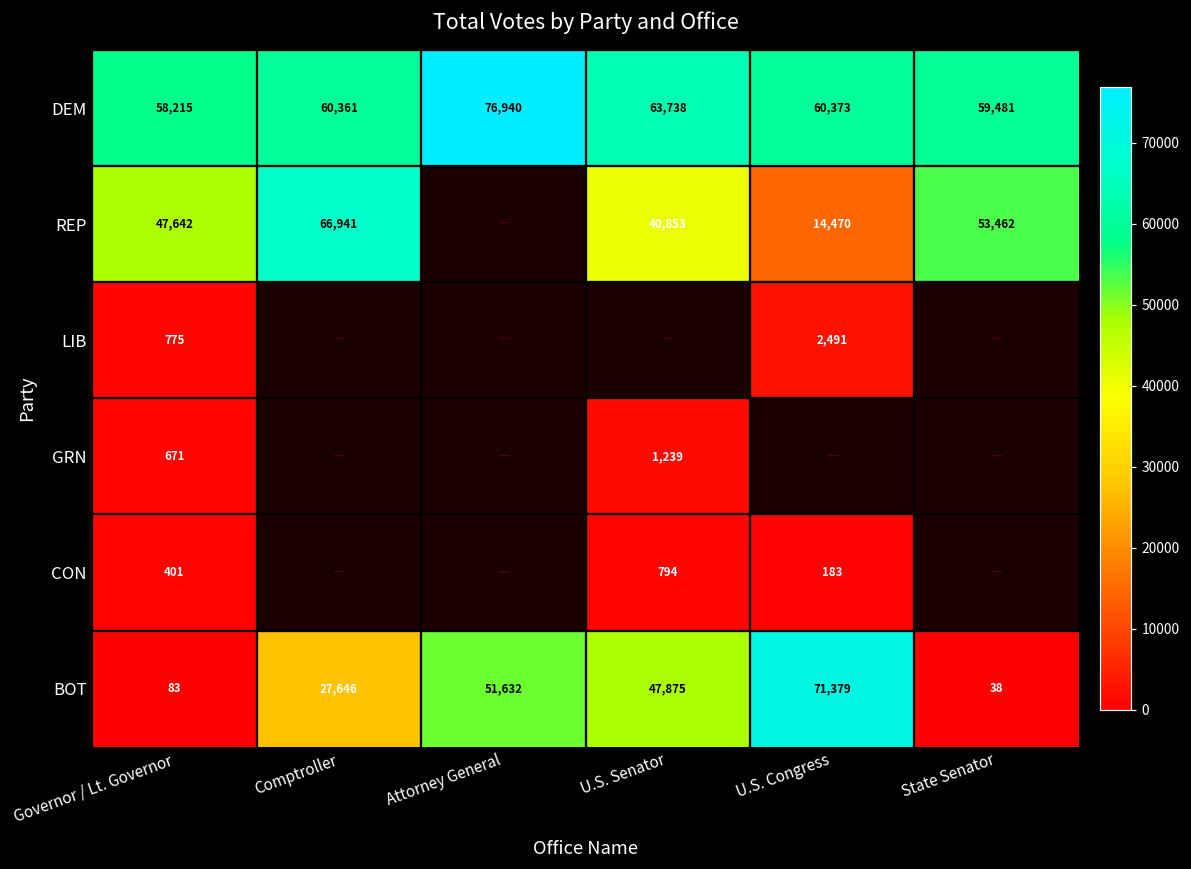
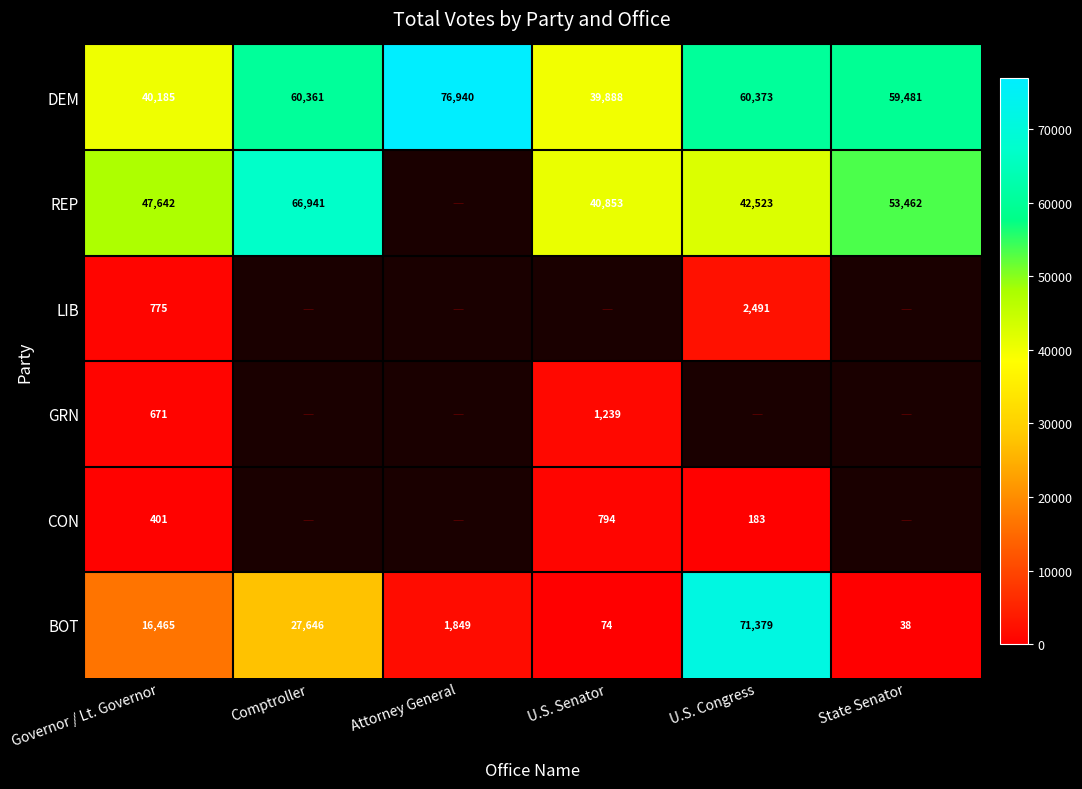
  {
    "DEM": {
-     "Governor / Lt. Governor": "58,215",
+     "Governor / Lt. Governor": "40,185",
      "Comptroller": "60,361",
      "Attorney General": "76,940",
-     "U.S. Senator": "63,738",
+     "U.S. Senator": "39,888",
      "U.S. Congress": "60,373",
      "State Senator": "59,481"
    },
    "REP": {
      "Governor / Lt. Governor": "47,642",
      "Comptroller": "66,941",
      "U.S. Senator": "40,853",
-     "U.S. Congress": "14,470",
+     "U.S. Congress": "42,523",
      "State Senator": "53,462"
    },
    "LIB": {
      "Governor / Lt. Governor": "775",
      "U.S. Congress": "2,491"
    },
    "GRN": {
      "Governor / Lt. Governor": "671",
      "U.S. Senator": "1,239"
    },
    "CON": {
      "Governor / Lt. Governor": "401",
      "U.S. Senator": "794",
      "U.S. Congress": "183"
    },
    "BOT": {
-     "Governor / Lt. Governor": "83",
+     "Governor / Lt. Governor": "16,465",
      "Comptroller": "27,646",
-     "Attorney General": "51,632",
-     "U.S. Senator": "47,875",
+     "Attorney General": "1,849",
+     "U.S. Senator": "74",
      "U.S. Congress": "71,379",
      "State Senator": "38"
    }
  }
